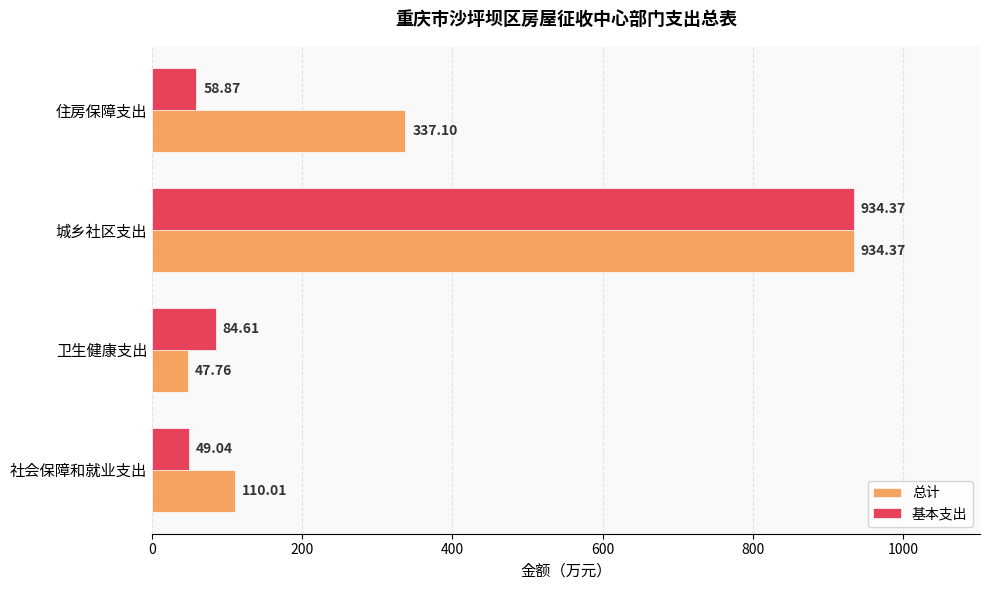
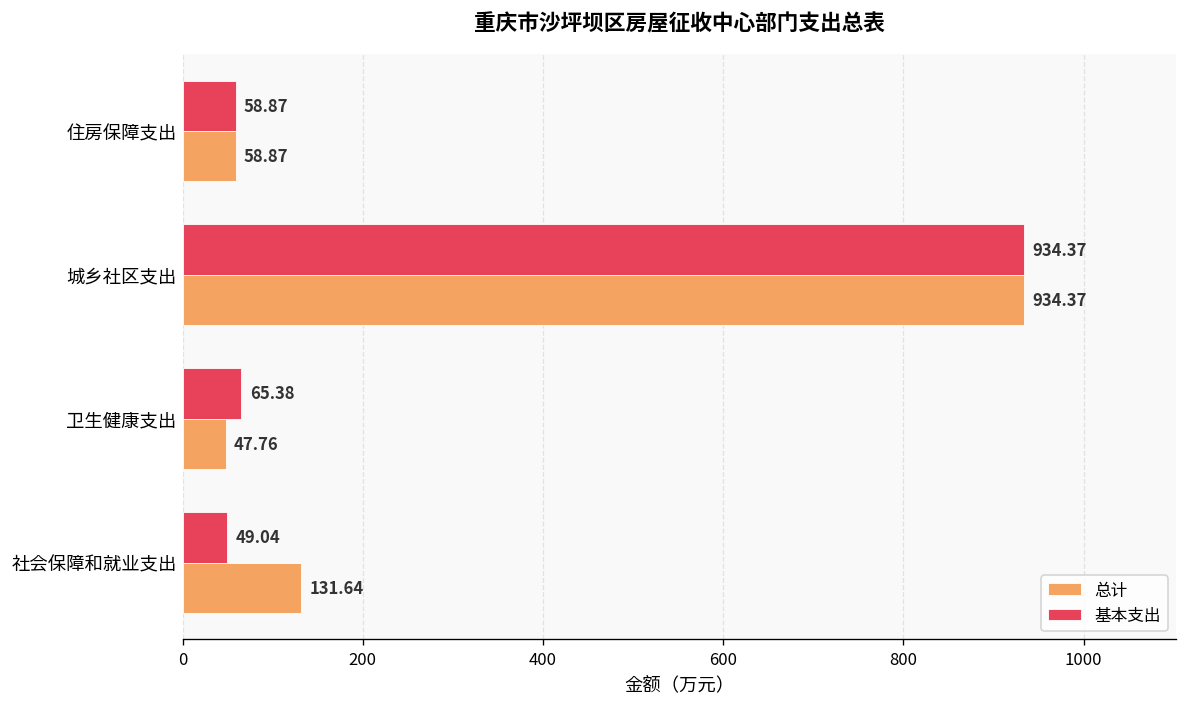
  {
    "总计": {
-     "住房保障支出": 337.10,
+     "住房保障支出": 58.87,
      "城乡社区支出": 934.37,
      "卫生健康支出": 47.76,
-     "社会保障和就业支出": 110.01
+     "社会保障和就业支出": 131.64
    },
    "基本支出": {
      "住房保障支出": 58.87,
      "城乡社区支出": 934.37,
-     "卫生健康支出": 84.61,
+     "卫生健康支出": 65.38,
      "社会保障和就业支出": 49.04
    }
  }
